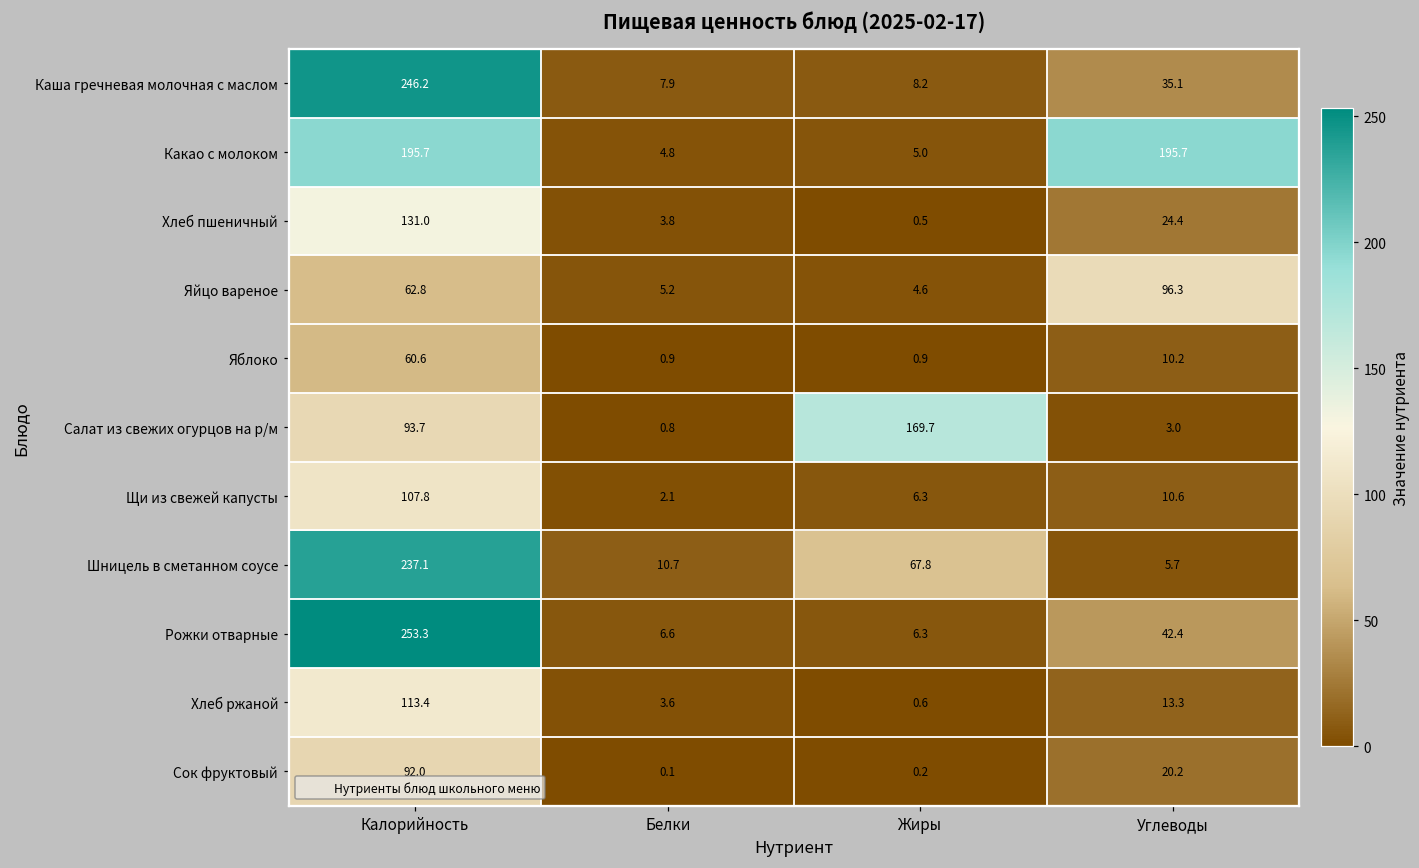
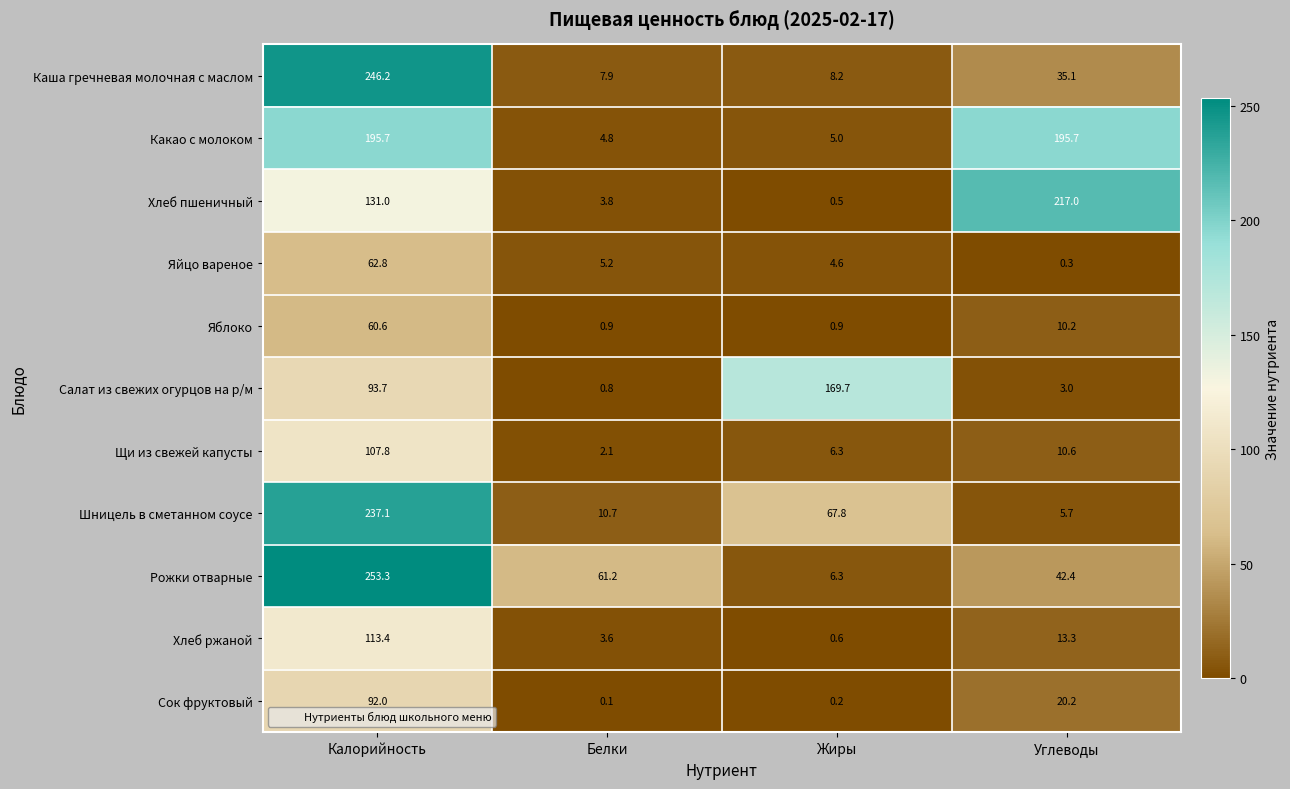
  {
    "Каша гречневая молочная с маслом": {
      "Калорийность": 246.2,
      "Белки": 7.9,
      "Жиры": 8.2,
      "Углеводы": 35.1
    },
    "Какао с молоком": {
      "Калорийность": 195.7,
      "Белки": 4.8,
      "Жиры": 5.0,
      "Углеводы": 195.7
    },
    "Хлеб пшеничный": {
      "Калорийность": 131.0,
      "Белки": 3.8,
      "Жиры": 0.5,
-     "Углеводы": 24.4
+     "Углеводы": 217.0
    },
    "Яйцо вареное": {
      "Калорийность": 62.8,
      "Белки": 5.2,
      "Жиры": 4.6,
-     "Углеводы": 96.3
+     "Углеводы": 0.3
    },
    "Яблоко": {
      "Калорийность": 60.6,
      "Белки": 0.9,
      "Жиры": 0.9,
      "Углеводы": 10.2
    },
    "Салат из свежих огурцов на р/м": {
      "Калорийность": 93.7,
      "Белки": 0.8,
      "Жиры": 169.7,
      "Углеводы": 3.0
    },
    "Щи из свежей капусты": {
      "Калорийность": 107.8,
      "Белки": 2.1,
      "Жиры": 6.3,
      "Углеводы": 10.6
    },
    "Шницель в сметанном соусе": {
      "Калорийность": 237.1,
      "Белки": 10.7,
      "Жиры": 67.8,
      "Углеводы": 5.7
    },
    "Рожки отварные": {
      "Калорийность": 253.3,
-     "Белки": 6.6,
+     "Белки": 61.2,
      "Жиры": 6.3,
      "Углеводы": 42.4
    },
    "Хлеб ржаной": {
      "Калорийность": 113.4,
      "Белки": 3.6,
      "Жиры": 0.6,
      "Углеводы": 13.3
    },
    "Сок фруктовый": {
      "Калорийность": 92.0,
      "Белки": 0.1,
      "Жиры": 0.2,
      "Углеводы": 20.2
    }
  }
